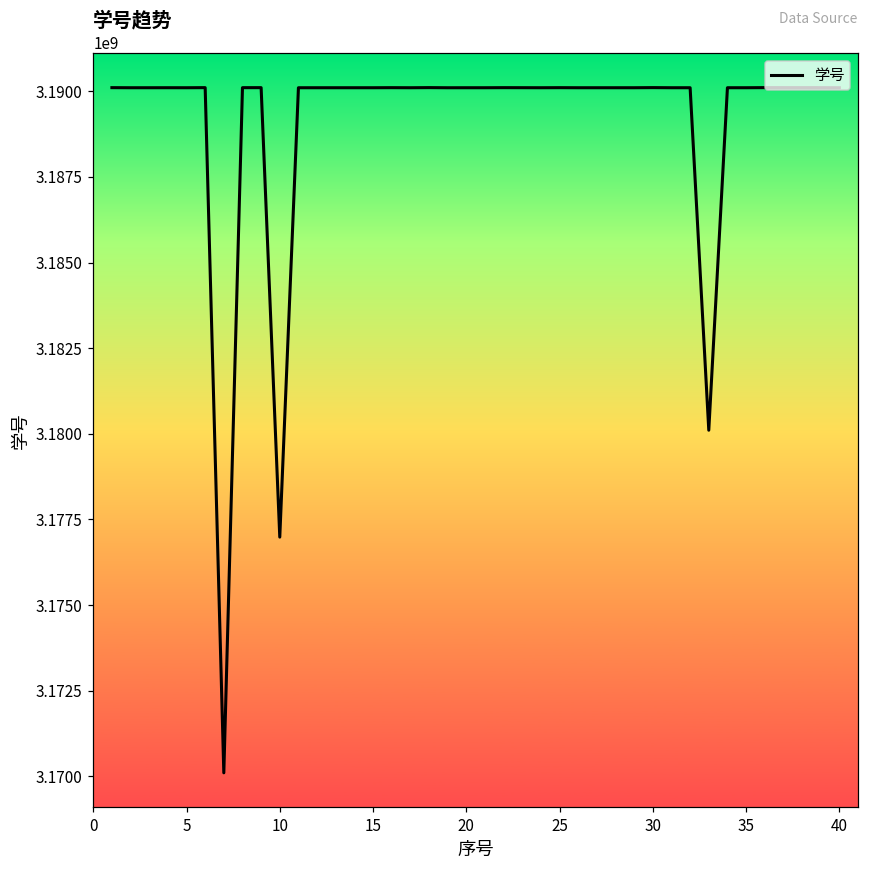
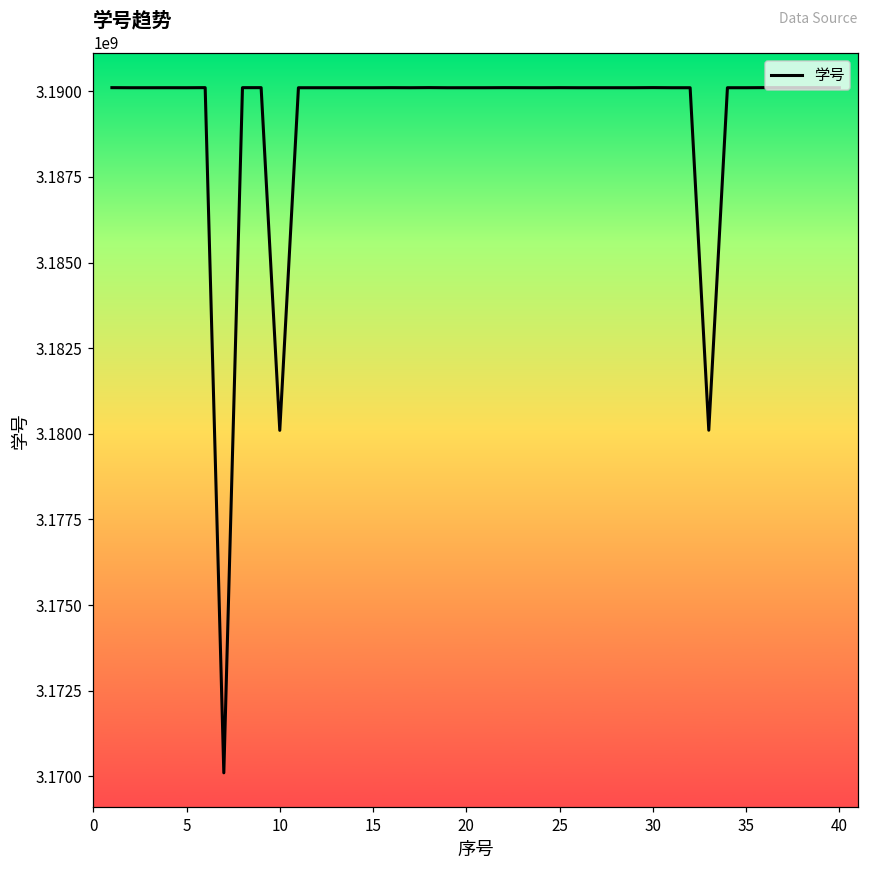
  {
    "5": 3190100000,
-   "10": 3177000000,
+   "10": 3180100000,
    "15": 3190100000,
    "20": 3190100000,
    "25": 3190100000,
    "30": 3190100000,
    "35": 3190100000
  }
